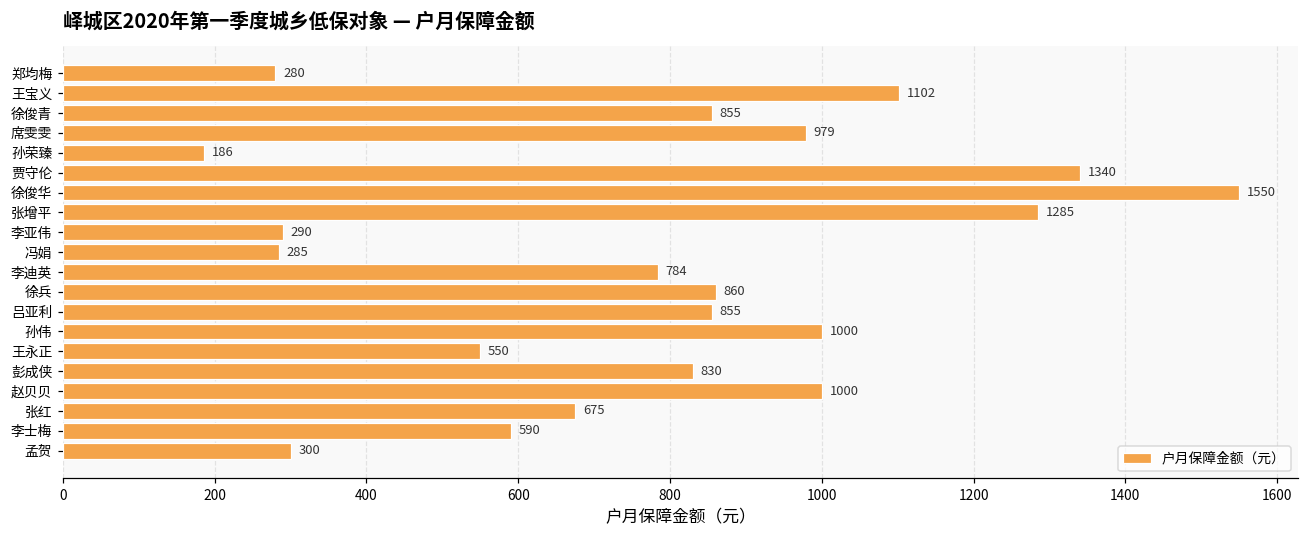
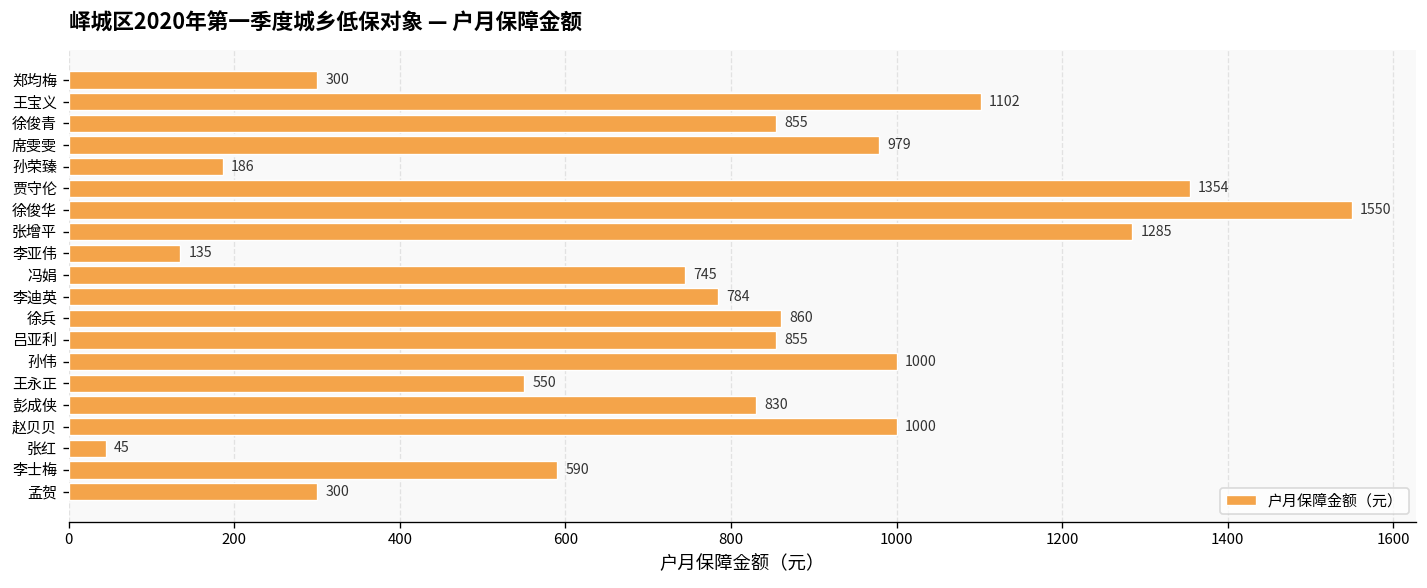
  {
-   "郑均梅": 280,
+   "郑均梅": 300,
    "王宝义": 1102,
    "徐俊青": 855,
    "席雯雯": 979,
    "孙荣臻": 186,
-   "贾守伦": 1340,
+   "贾守伦": 1354,
    "徐俊华": 1550,
    "张增平": 1285,
-   "李亚伟": 290,
-   "冯娟": 285,
+   "李亚伟": 135,
+   "冯娟": 745,
    "李迪英": 784,
    "徐兵": 860,
    "吕亚利": 855,
    "孙伟": 1000,
    "王永正": 550,
    "彭成侠": 830,
    "赵贝贝": 1000,
-   "张红": 675,
+   "张红": 45,
    "李士梅": 590,
    "孟贺": 300
  }
